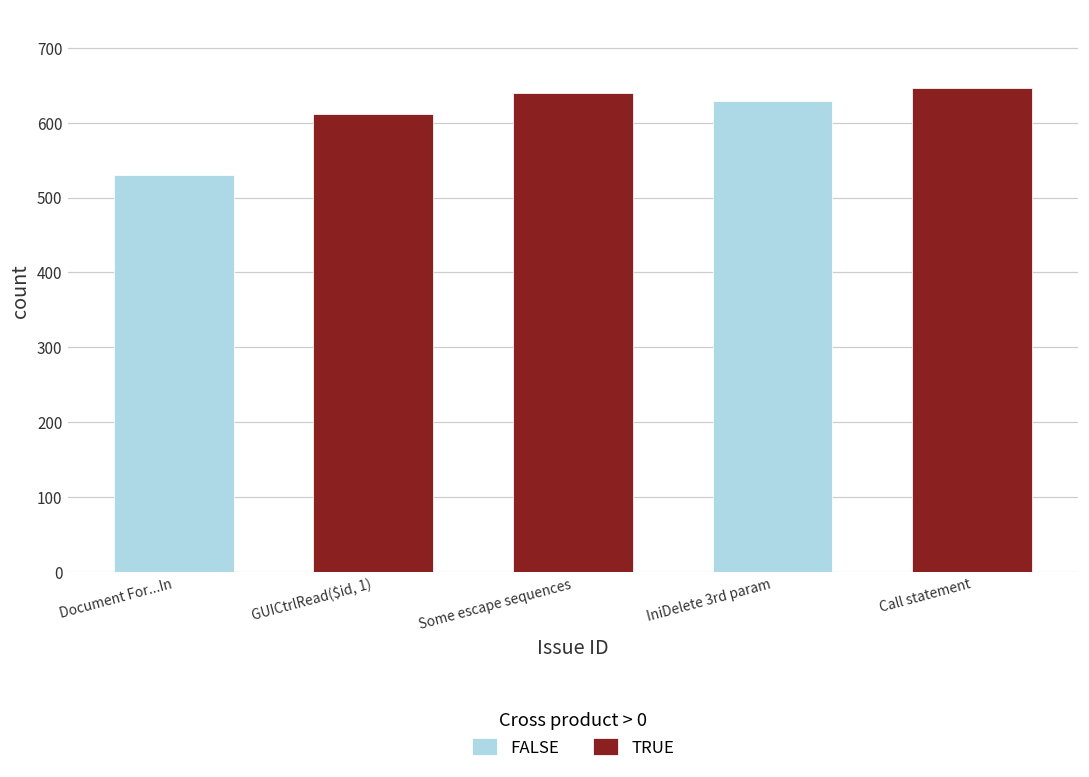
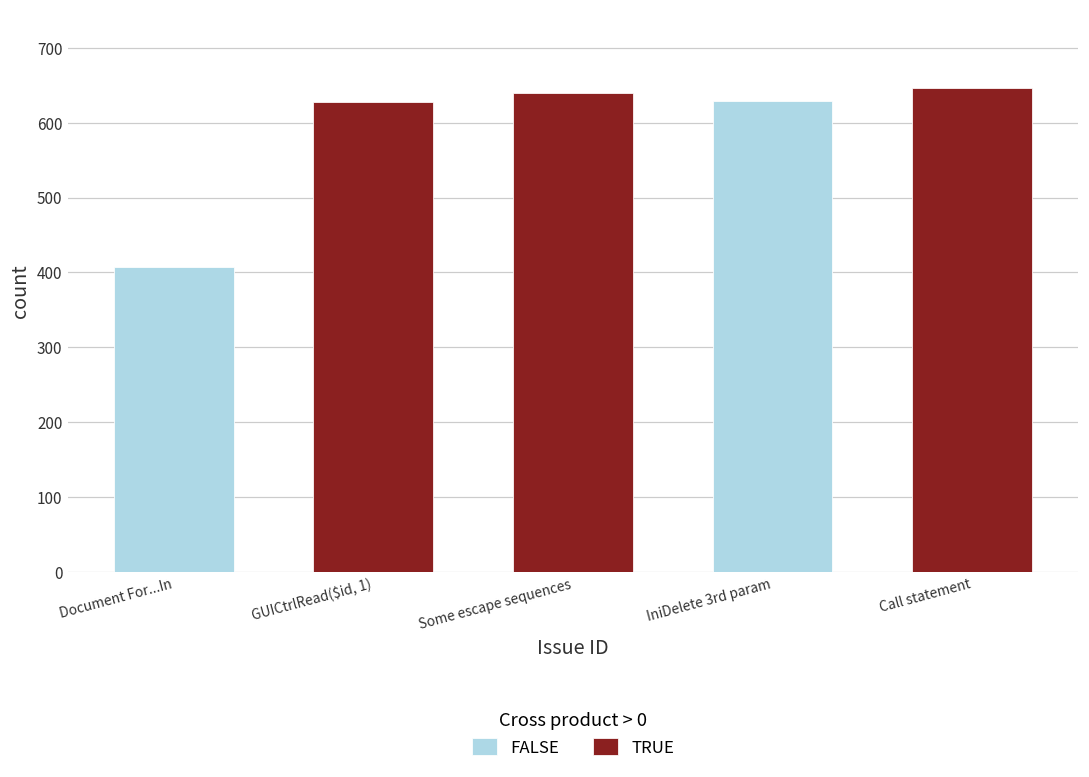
  {
    "FALSE": {
-     "Document For...In": 530,
+     "Document For...In": 410,
      "IniDelete 3rd param": 630
    },
    "TRUE": {
-     "GUICtrlRead($id, 1)": 610,
+     "GUICtrlRead($id, 1)": 630,
      "Some escape sequences": 640,
      "Call statement": 650
    }
  }
